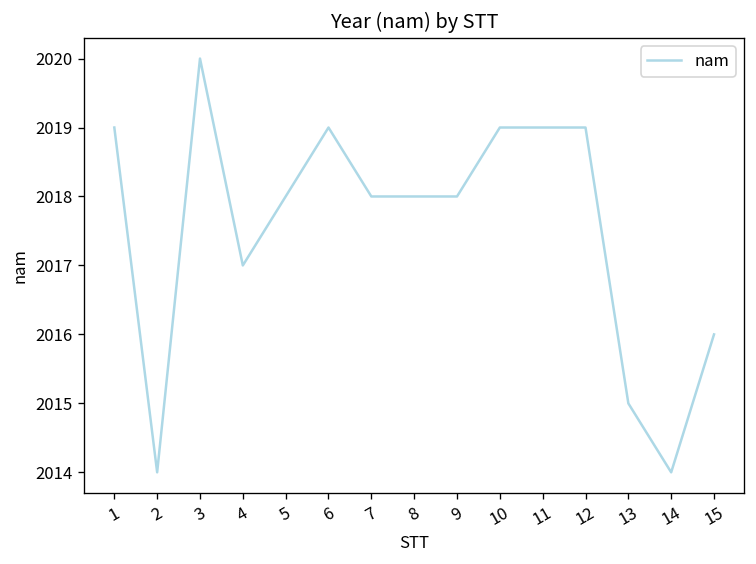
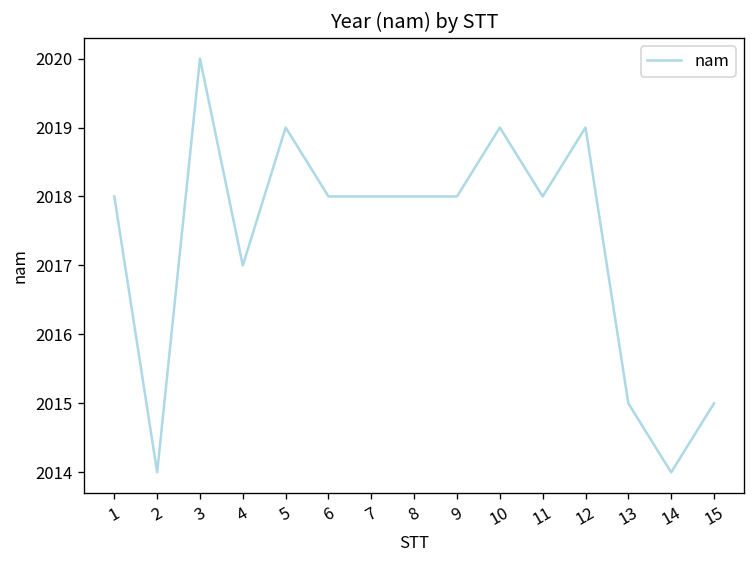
  {
-   "1": 2019,
+   "1": 2018,
    "2": 2014,
    "3": 2020,
    "4": 2017,
-   "5": 2018,
-   "6": 2019,
+   "5": 2019,
+   "6": 2018,
    "7": 2018,
    "8": 2018,
    "9": 2018,
    "10": 2019,
-   "11": 2019,
+   "11": 2018,
    "12": 2019,
    "13": 2015,
    "14": 2014,
-   "15": 2016
+   "15": 2015
  }
